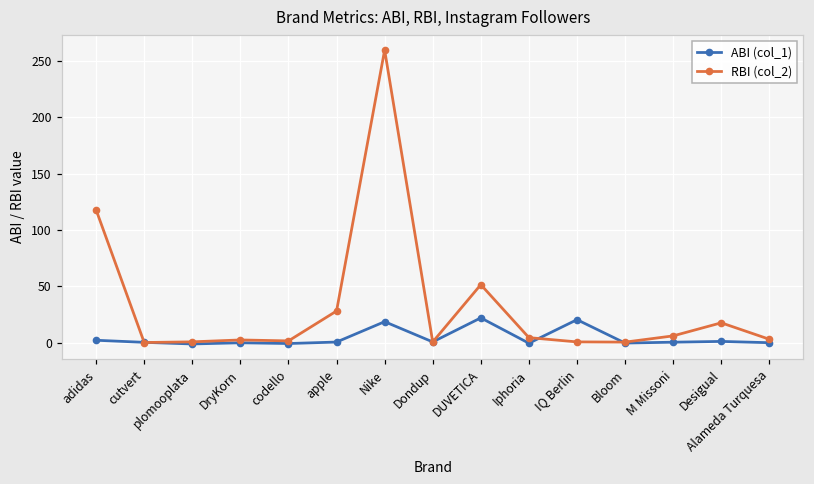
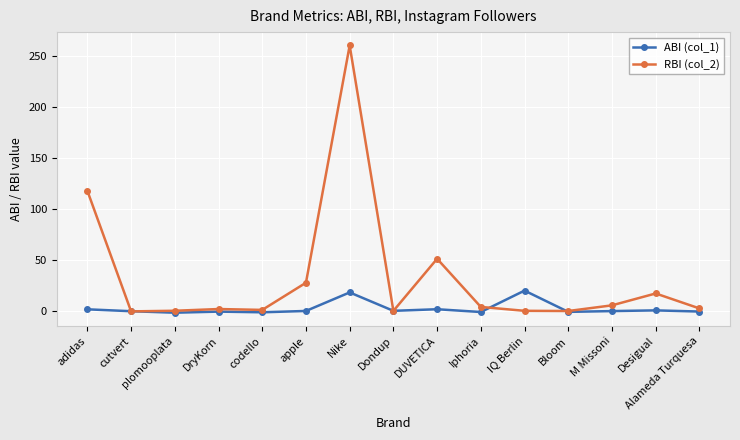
  {
    "ABI (col_1)": {
      "adidas": 2,
      "DryKorn": 0,
      "apple": 0,
      "Nike": 19,
-     "DUVETICA": 22,
+     "DUVETICA": 2,
      "Iphoria": -1,
      "IQ Berlin": 20,
      "M Missoni": 0,
      "Desigual": 1,
      "Alameda Turquesa": 0
    },
    "RBI (col_2)": {
      "adidas": 118,
      "DryKorn": 2,
      "apple": 28,
      "Nike": 260,
      "DUVETICA": 51,
      "Iphoria": 4,
      "IQ Berlin": 1,
      "M Missoni": 6,
      "Desigual": 18,
      "Alameda Turquesa": 3
    }
  }
